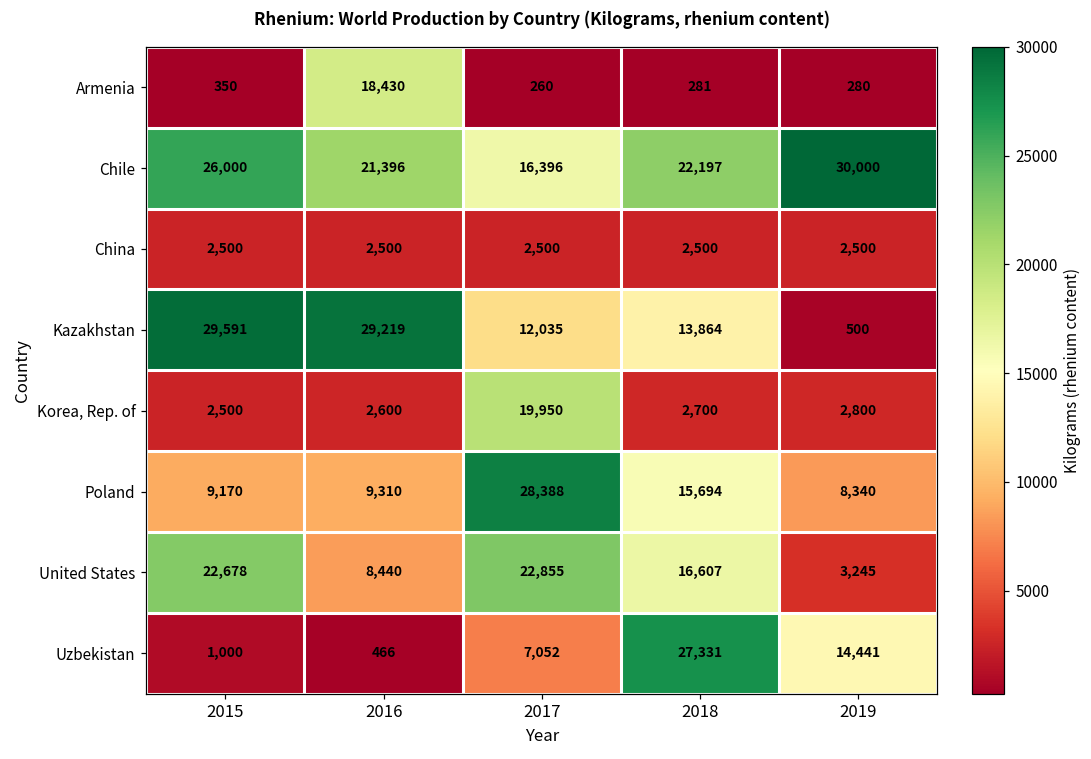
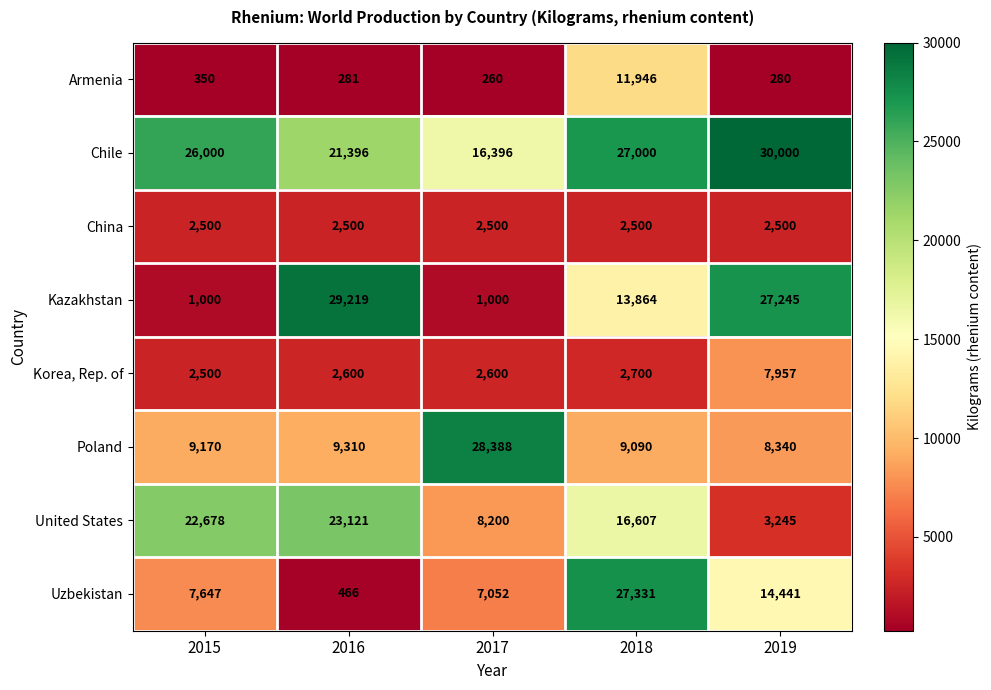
  {
    "Armenia": {
      "2015": "350",
-     "2016": "18,430",
+     "2016": "281",
      "2017": "260",
-     "2018": "281",
+     "2018": "11,946",
      "2019": "280"
    },
    "Chile": {
      "2015": "26,000",
      "2016": "21,396",
      "2017": "16,396",
-     "2018": "22,197",
+     "2018": "27,000",
      "2019": "30,000"
    },
    "China": {
      "2015": "2,500",
      "2016": "2,500",
      "2017": "2,500",
      "2018": "2,500",
      "2019": "2,500"
    },
    "Kazakhstan": {
-     "2015": "29,591",
+     "2015": "1,000",
      "2016": "29,219",
-     "2017": "12,035",
+     "2017": "1,000",
      "2018": "13,864",
-     "2019": "500"
+     "2019": "27,245"
    },
    "Korea, Rep. of": {
      "2015": "2,500",
      "2016": "2,600",
-     "2017": "19,950",
+     "2017": "2,600",
      "2018": "2,700",
-     "2019": "2,800"
+     "2019": "7,957"
    },
    "Poland": {
      "2015": "9,170",
      "2016": "9,310",
      "2017": "28,388",
-     "2018": "15,694",
+     "2018": "9,090",
      "2019": "8,340"
    },
    "United States": {
      "2015": "22,678",
-     "2016": "8,440",
-     "2017": "22,855",
+     "2016": "23,121",
+     "2017": "8,200",
      "2018": "16,607",
      "2019": "3,245"
    },
    "Uzbekistan": {
-     "2015": "1,000",
+     "2015": "7,647",
      "2016": "466",
      "2017": "7,052",
      "2018": "27,331",
      "2019": "14,441"
    }
  }
